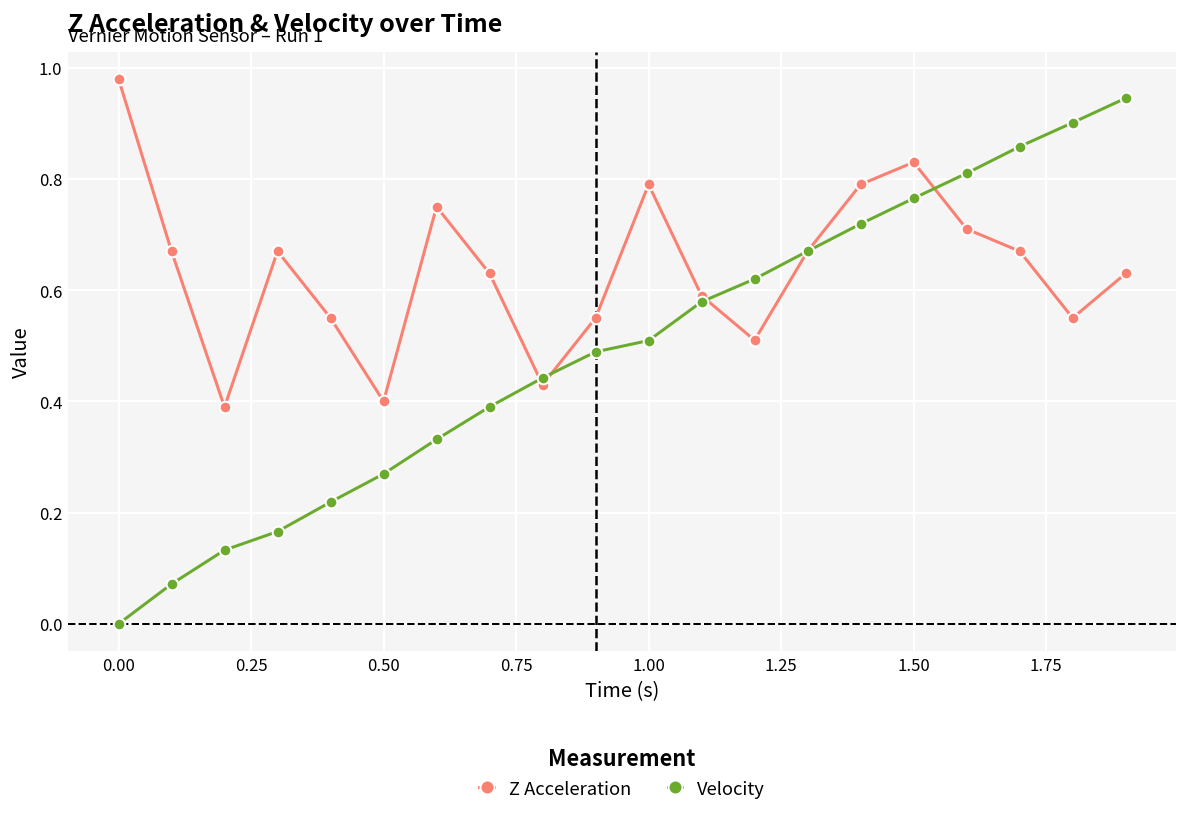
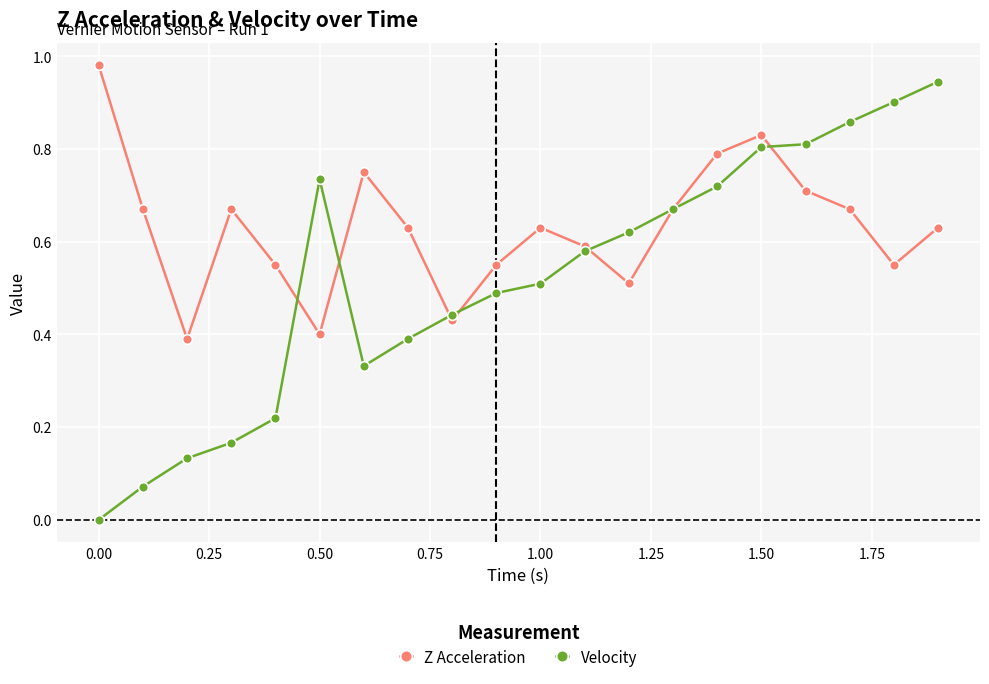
  {
    "Z Acceleration": {
      "0.00": 0.98,
      "0.50": 0.40,
-     "1.00": 0.79,
+     "1.00": 0.63,
      "1.50": 0.83
    },
    "Velocity": {
      "0.00": 0.00,
-     "0.50": 0.27,
+     "0.50": 0.73,
      "1.00": 0.51,
-     "1.50": 0.77
+     "1.50": 0.80
    }
  }
